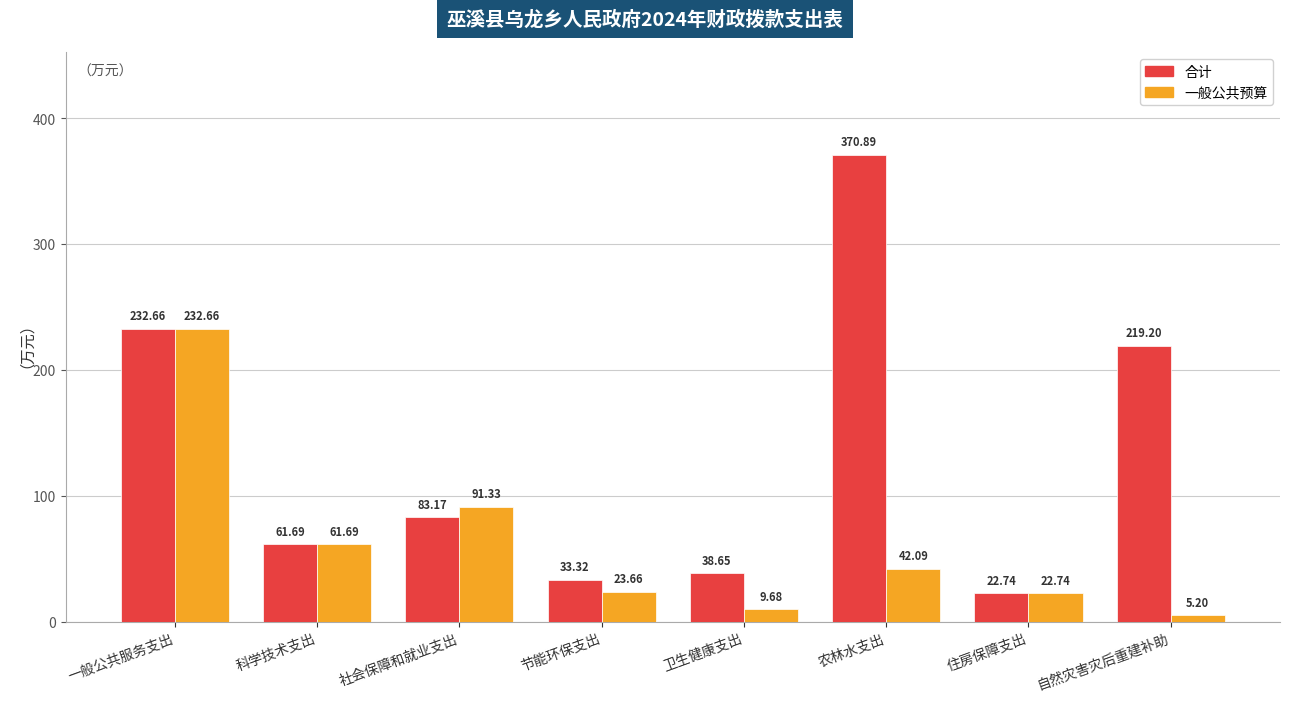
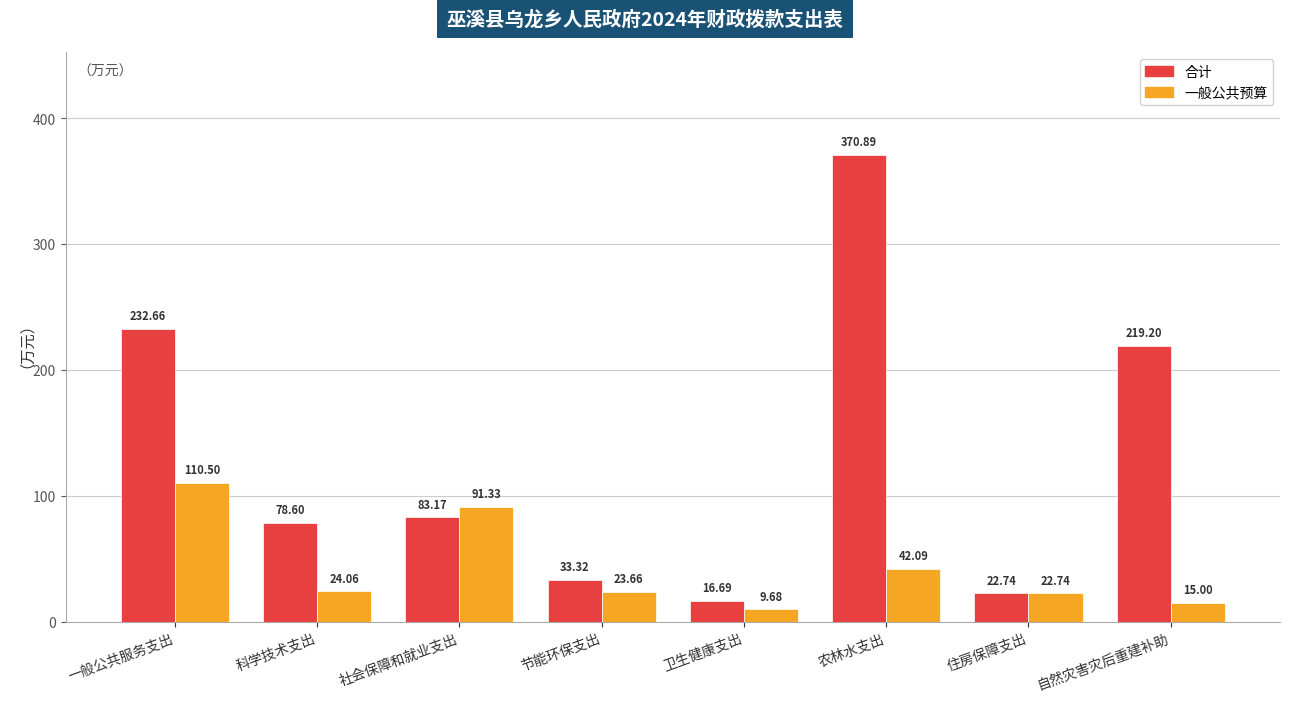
  {
    "合计": {
      "一般公共服务支出": 232.66,
-     "科学技术支出": 61.69,
+     "科学技术支出": 78.60,
      "社会保障和就业支出": 83.17,
      "节能环保支出": 33.32,
-     "卫生健康支出": 38.65,
+     "卫生健康支出": 16.69,
      "农林水支出": 370.89,
      "住房保障支出": 22.74,
      "自然灾害灾后重建补助": 219.20
    },
    "一般公共预算": {
-     "一般公共服务支出": 232.66,
-     "科学技术支出": 61.69,
+     "一般公共服务支出": 110.50,
+     "科学技术支出": 24.06,
      "社会保障和就业支出": 91.33,
      "节能环保支出": 23.66,
      "卫生健康支出": 9.68,
      "农林水支出": 42.09,
      "住房保障支出": 22.74,
-     "自然灾害灾后重建补助": 5.20
+     "自然灾害灾后重建补助": 15.00
    }
  }
